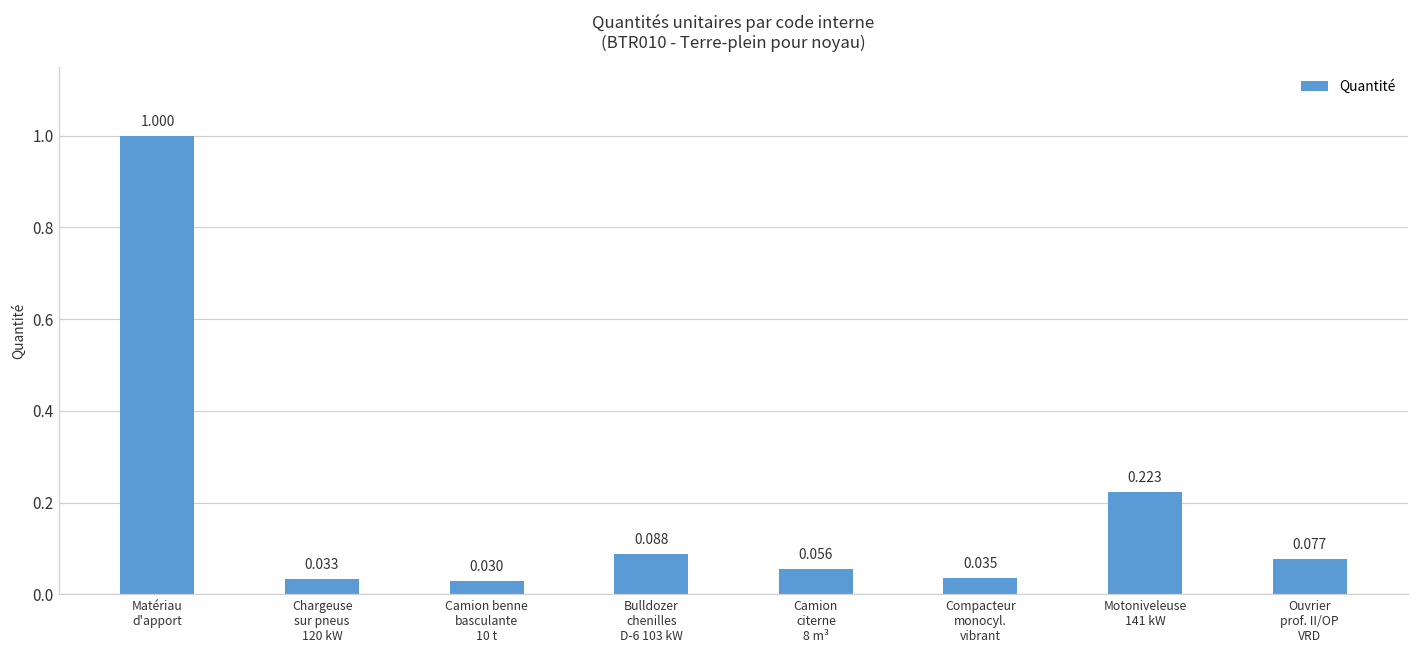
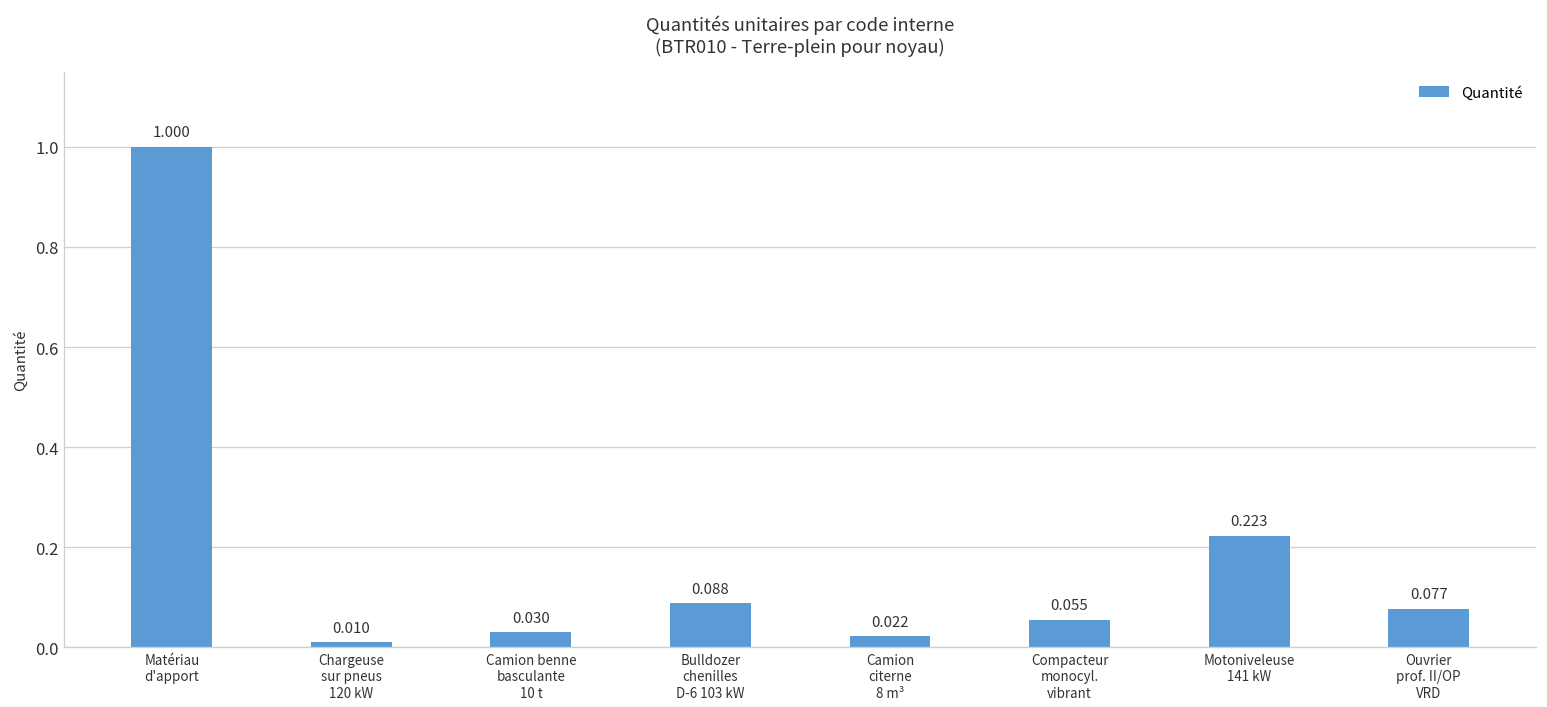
  {
    "Matériau d'apport": 1.000,
-   "Chargeuse sur pneus 120 kW": 0.033,
+   "Chargeuse sur pneus 120 kW": 0.010,
    "Camion benne basculante 10 t": 0.030,
    "Bulldozer chenilles D-6 103 kW": 0.088,
-   "Camion citerne 8 m³": 0.056,
-   "Compacteur monocyl. vibrant": 0.035,
+   "Camion citerne 8 m³": 0.022,
+   "Compacteur monocyl. vibrant": 0.055,
    "Motoniveleuse 141 kW": 0.223,
    "Ouvrier prof. II/OP VRD": 0.077
  }
